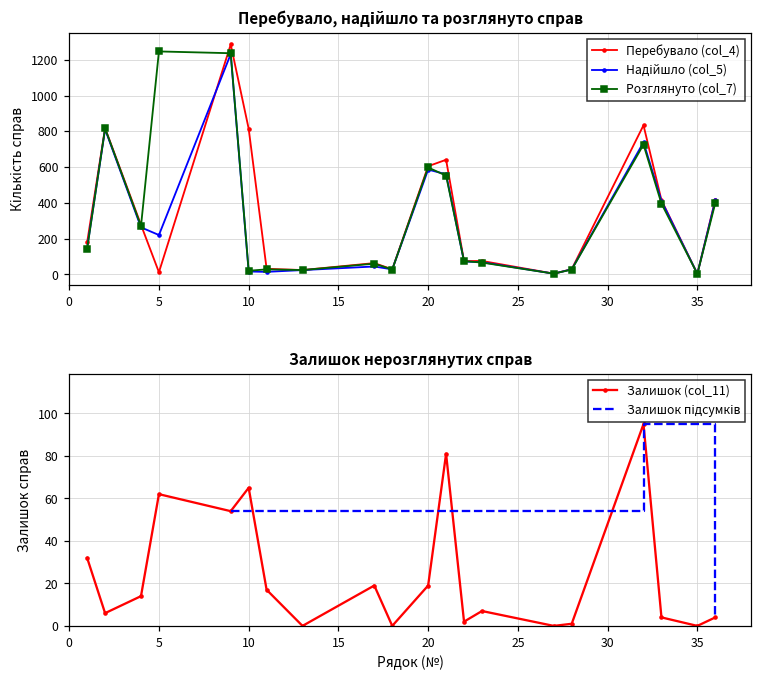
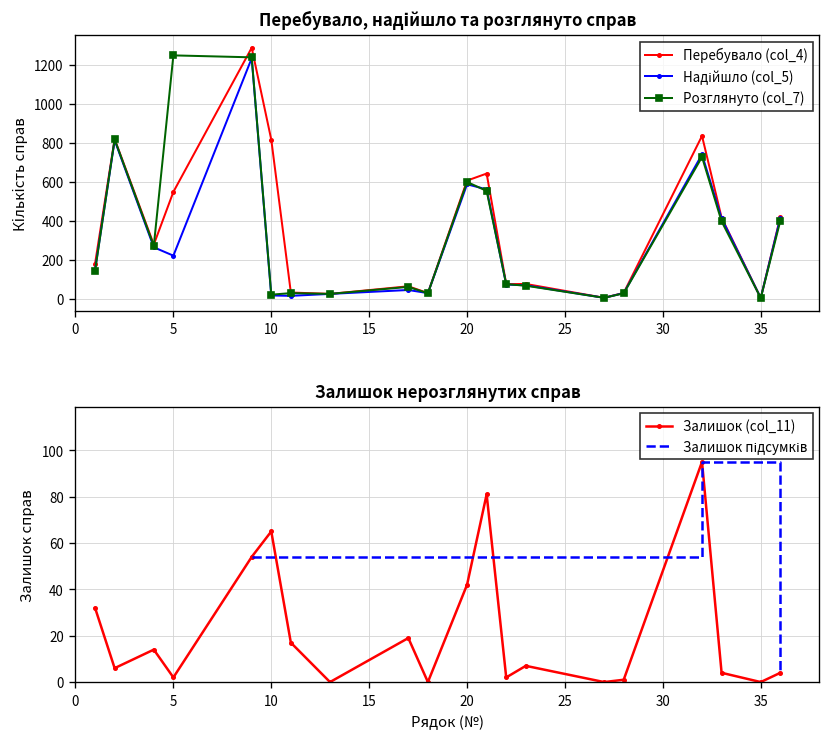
  {
    "Перебувало, надійшло та розглянуто справ": {
      "Перебувало (col_4)": {
-       "5": 10,
+       "5": 550,
        "10": 820
      },
      "Надійшло (col_5)": {
        "5": 220
      },
      "Розглянуто (col_7)": {
        "5": 1250
      }
    },
    "Залишок нерозглянутих справ": {
      "Залишок (col_11)": {
-       "5": 62,
+       "5": 2,
        "10": 65,
-       "20": 19,
+       "20": 42,
        "35": 0
      }
    }
  }
